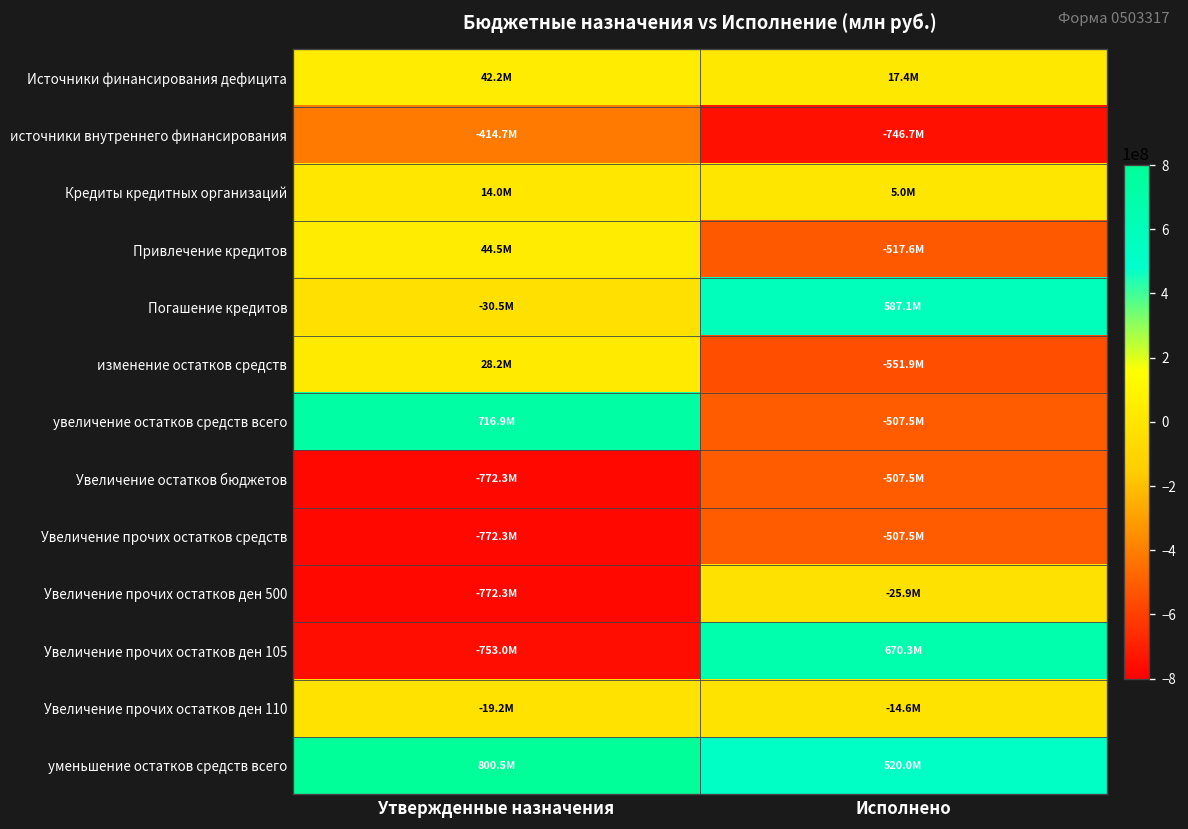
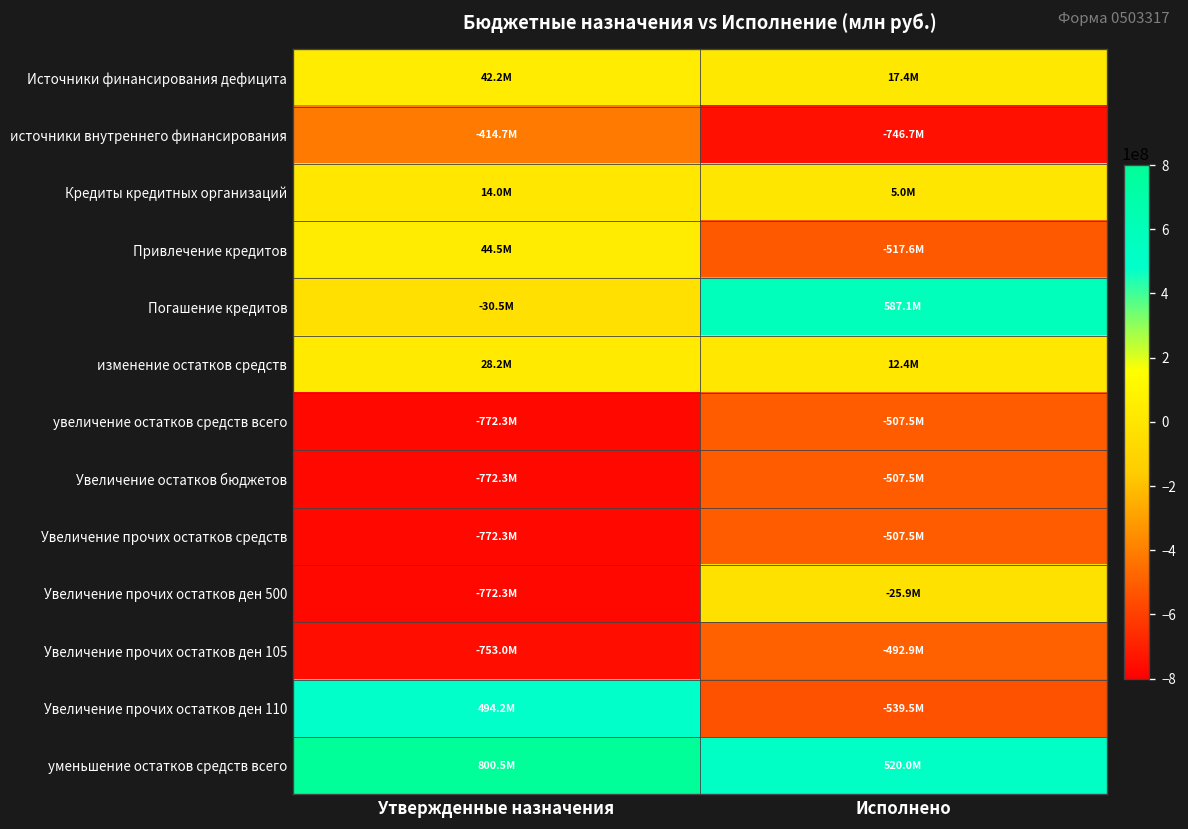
  {
    "Источники финансирования дефицита": {
      "Утвержденные назначения": "42.2M",
      "Исполнено": "17.4M"
    },
    "источники внутреннего финансирования": {
      "Утвержденные назначения": "-414.7M",
      "Исполнено": "-746.7M"
    },
    "Кредиты кредитных организаций": {
      "Утвержденные назначения": "14.0M",
      "Исполнено": "5.0M"
    },
    "Привлечение кредитов": {
      "Утвержденные назначения": "44.5M",
      "Исполнено": "-517.6M"
    },
    "Погашение кредитов": {
      "Утвержденные назначения": "-30.5M",
      "Исполнено": "587.1M"
    },
    "изменение остатков средств": {
      "Утвержденные назначения": "28.2M",
-     "Исполнено": "-551.9M"
+     "Исполнено": "12.4M"
    },
    "увеличение остатков средств всего": {
-     "Утвержденные назначения": "716.9M",
+     "Утвержденные назначения": "-772.3M",
      "Исполнено": "-507.5M"
    },
    "Увеличение остатков бюджетов": {
      "Утвержденные назначения": "-772.3M",
      "Исполнено": "-507.5M"
    },
    "Увеличение прочих остатков средств": {
      "Утвержденные назначения": "-772.3M",
      "Исполнено": "-507.5M"
    },
    "Увеличение прочих остатков ден 500": {
      "Утвержденные назначения": "-772.3M",
      "Исполнено": "-25.9M"
    },
    "Увеличение прочих остатков ден 105": {
      "Утвержденные назначения": "-753.0M",
-     "Исполнено": "670.3M"
+     "Исполнено": "-492.9M"
    },
    "Увеличение прочих остатков ден 110": {
-     "Утвержденные назначения": "-19.2M",
-     "Исполнено": "-14.6M"
+     "Утвержденные назначения": "494.2M",
+     "Исполнено": "-539.5M"
    },
    "уменьшение остатков средств всего": {
      "Утвержденные назначения": "800.5M",
      "Исполнено": "520.0M"
    }
  }
